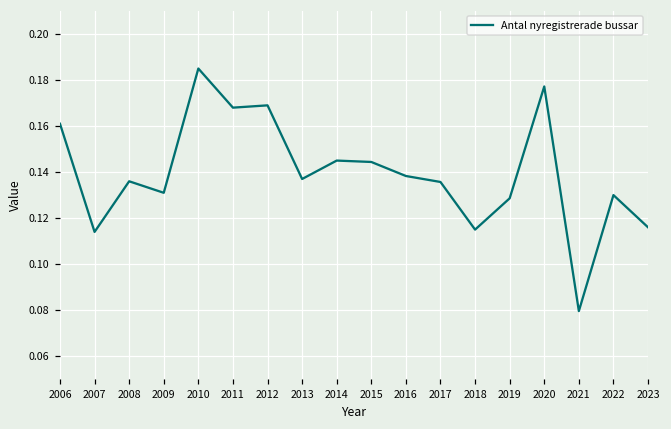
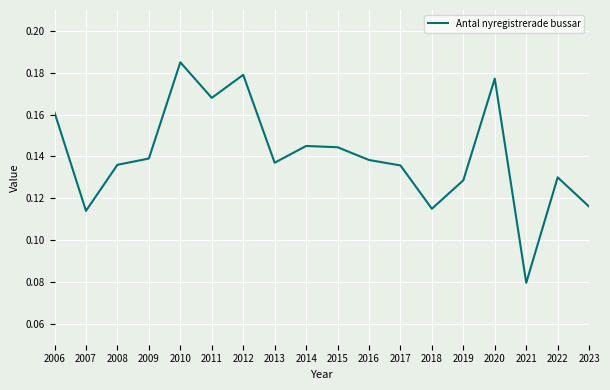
  {
    "2006": 0.161,
    "2007": 0.114,
    "2008": 0.136,
-   "2009": 0.131,
+   "2009": 0.139,
    "2010": 0.185,
    "2011": 0.168,
-   "2012": 0.169,
+   "2012": 0.179,
    "2013": 0.137,
    "2014": 0.145,
    "2015": 0.144,
    "2016": 0.138,
    "2017": 0.136,
    "2018": 0.115,
    "2019": 0.129,
    "2020": 0.177,
    "2021": 0.080,
    "2022": 0.130,
    "2023": 0.116
  }
